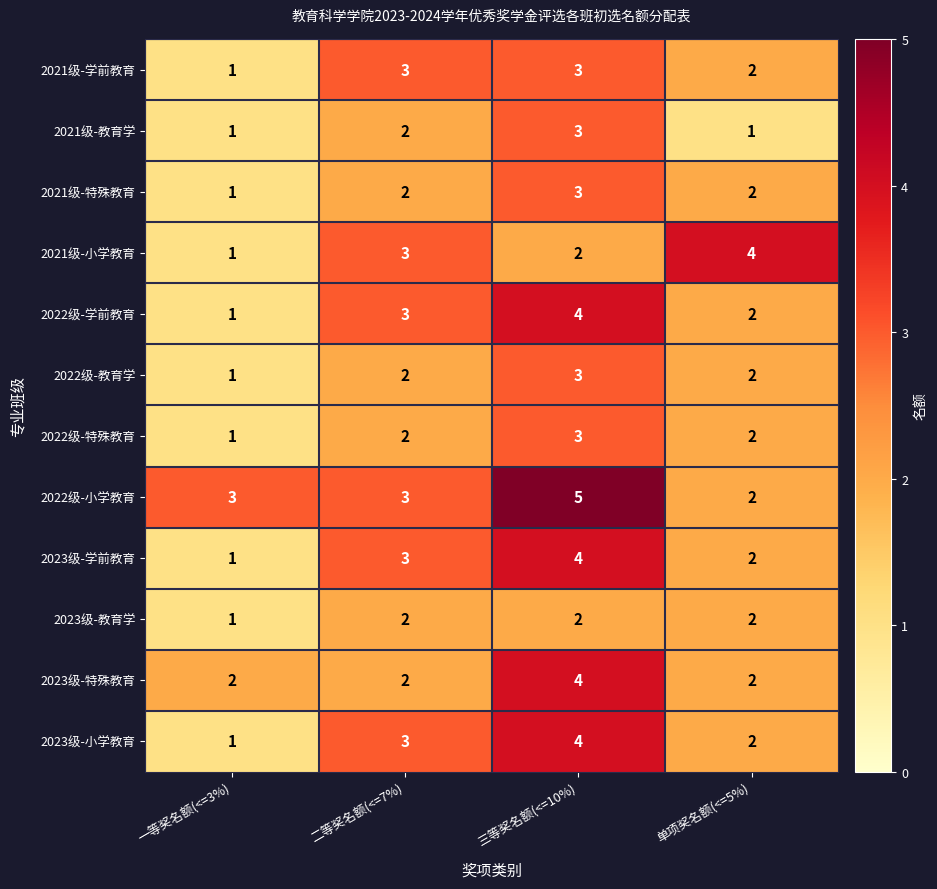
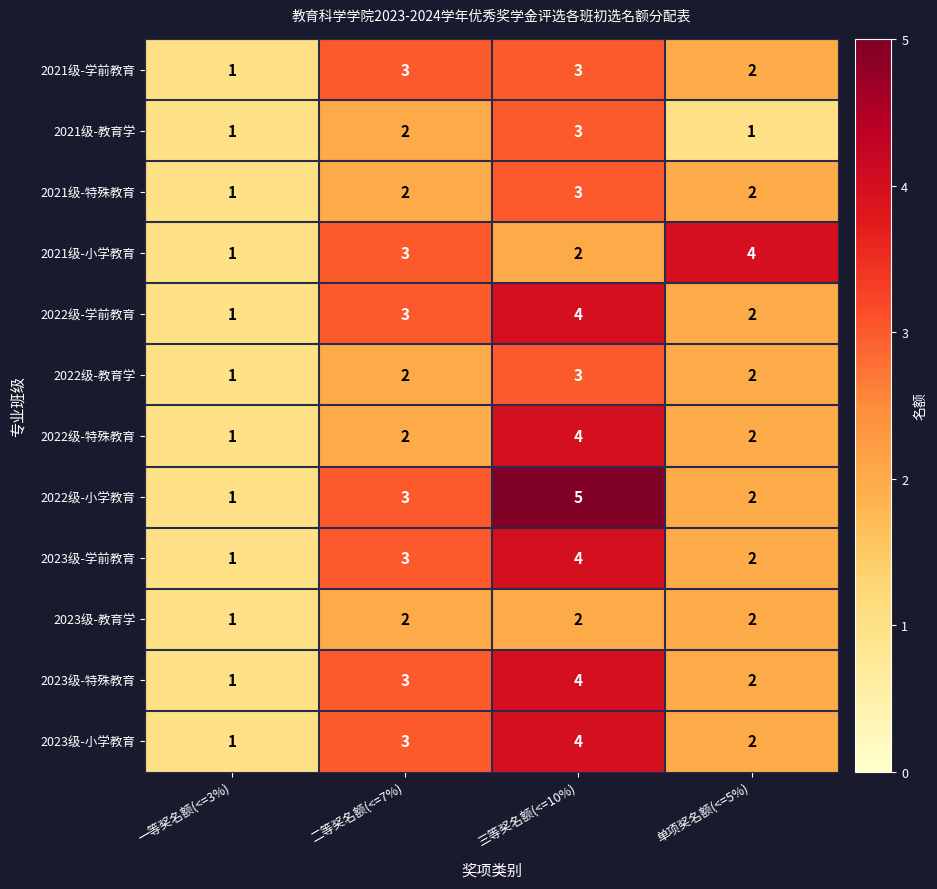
  {
    "2021级-学前教育": {
      "一等奖名额(<=3%)": 1,
      "二等奖名额(<=7%)": 3,
      "三等奖名额(<=10%)": 3,
      "单项奖名额(<=5%)": 2
    },
    "2021级-教育学": {
      "一等奖名额(<=3%)": 1,
      "二等奖名额(<=7%)": 2,
      "三等奖名额(<=10%)": 3,
      "单项奖名额(<=5%)": 1
    },
    "2021级-特殊教育": {
      "一等奖名额(<=3%)": 1,
      "二等奖名额(<=7%)": 2,
      "三等奖名额(<=10%)": 3,
      "单项奖名额(<=5%)": 2
    },
    "2021级-小学教育": {
      "一等奖名额(<=3%)": 1,
      "二等奖名额(<=7%)": 3,
      "三等奖名额(<=10%)": 2,
      "单项奖名额(<=5%)": 4
    },
    "2022级-学前教育": {
      "一等奖名额(<=3%)": 1,
      "二等奖名额(<=7%)": 3,
      "三等奖名额(<=10%)": 4,
      "单项奖名额(<=5%)": 2
    },
    "2022级-教育学": {
      "一等奖名额(<=3%)": 1,
      "二等奖名额(<=7%)": 2,
      "三等奖名额(<=10%)": 3,
      "单项奖名额(<=5%)": 2
    },
    "2022级-特殊教育": {
      "一等奖名额(<=3%)": 1,
      "二等奖名额(<=7%)": 2,
-     "三等奖名额(<=10%)": 3,
+     "三等奖名额(<=10%)": 4,
      "单项奖名额(<=5%)": 2
    },
    "2022级-小学教育": {
-     "一等奖名额(<=3%)": 3,
+     "一等奖名额(<=3%)": 1,
      "二等奖名额(<=7%)": 3,
      "三等奖名额(<=10%)": 5,
      "单项奖名额(<=5%)": 2
    },
    "2023级-学前教育": {
      "一等奖名额(<=3%)": 1,
      "二等奖名额(<=7%)": 3,
      "三等奖名额(<=10%)": 4,
      "单项奖名额(<=5%)": 2
    },
    "2023级-教育学": {
      "一等奖名额(<=3%)": 1,
      "二等奖名额(<=7%)": 2,
      "三等奖名额(<=10%)": 2,
      "单项奖名额(<=5%)": 2
    },
    "2023级-特殊教育": {
-     "一等奖名额(<=3%)": 2,
-     "二等奖名额(<=7%)": 2,
+     "一等奖名额(<=3%)": 1,
+     "二等奖名额(<=7%)": 3,
      "三等奖名额(<=10%)": 4,
      "单项奖名额(<=5%)": 2
    },
    "2023级-小学教育": {
      "一等奖名额(<=3%)": 1,
      "二等奖名额(<=7%)": 3,
      "三等奖名额(<=10%)": 4,
      "单项奖名额(<=5%)": 2
    }
  }
